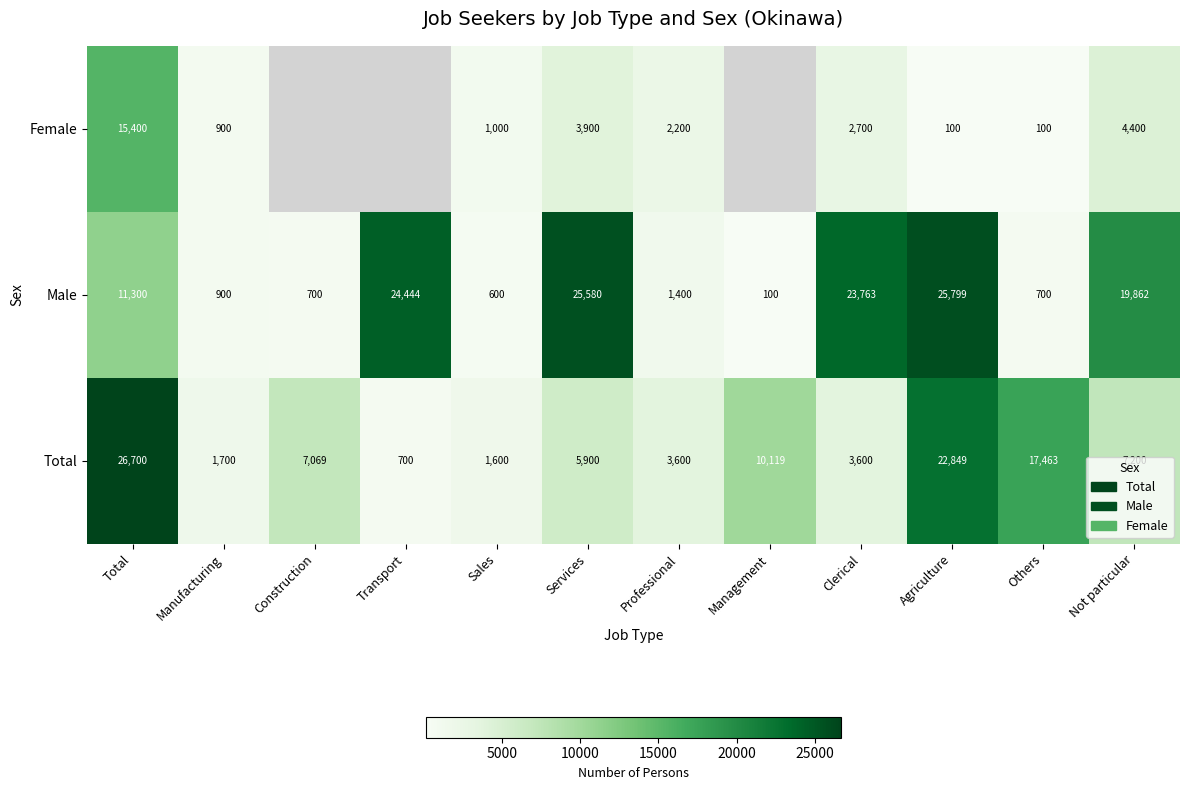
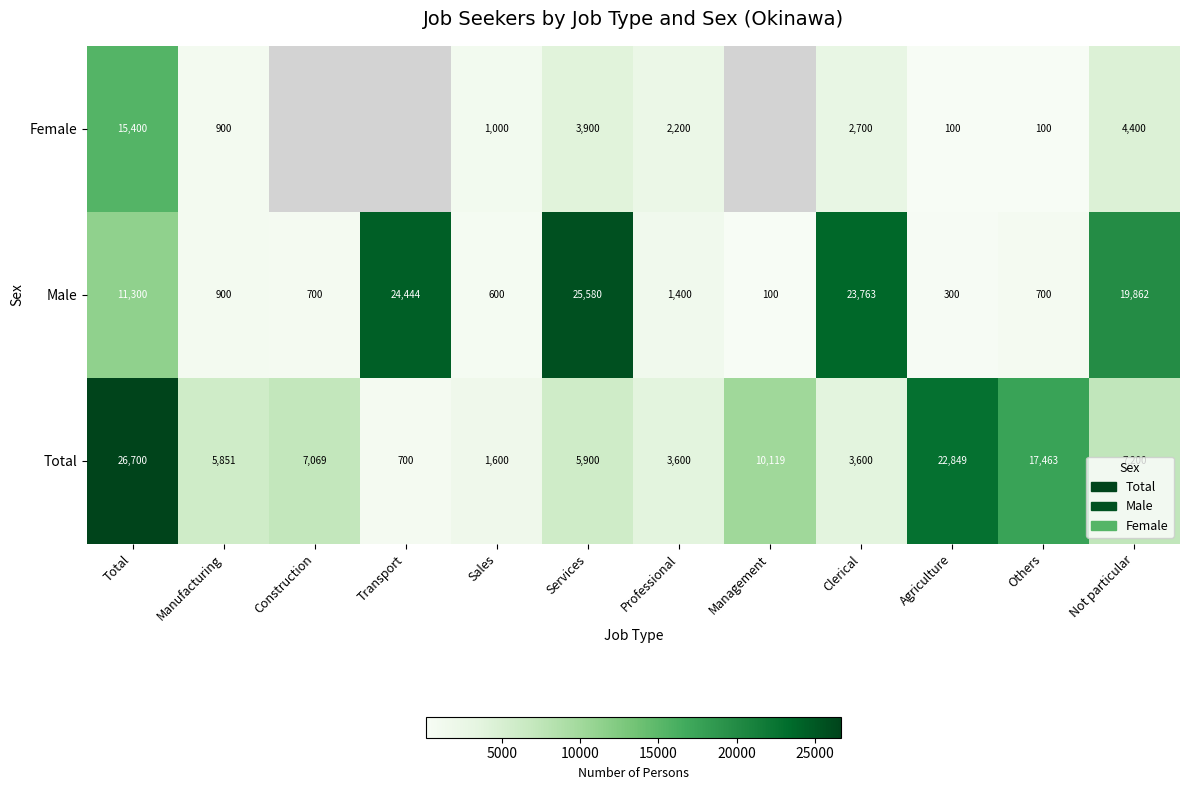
  {
    "Female": {
      "Total": "15,400",
      "Manufacturing": "900",
      "Sales": "1,000",
      "Services": "3,900",
      "Professional": "2,200",
      "Clerical": "2,700",
      "Agriculture": "100",
      "Others": "100",
      "Not particular": "4,400"
    },
    "Male": {
      "Total": "11,300",
      "Manufacturing": "900",
      "Construction": "700",
      "Transport": "24,444",
      "Sales": "600",
      "Services": "25,580",
      "Professional": "1,400",
      "Management": "100",
      "Clerical": "23,763",
-     "Agriculture": "25,799",
+     "Agriculture": "300",
      "Others": "700",
      "Not particular": "19,862"
    },
    "Total": {
      "Total": "26,700",
-     "Manufacturing": "1,700",
+     "Manufacturing": "5,851",
      "Construction": "7,069",
      "Transport": "700",
      "Sales": "1,600",
      "Services": "5,900",
      "Professional": "3,600",
      "Management": "10,119",
      "Clerical": "3,600",
      "Agriculture": "22,849",
      "Others": "17,463"
    }
  }
